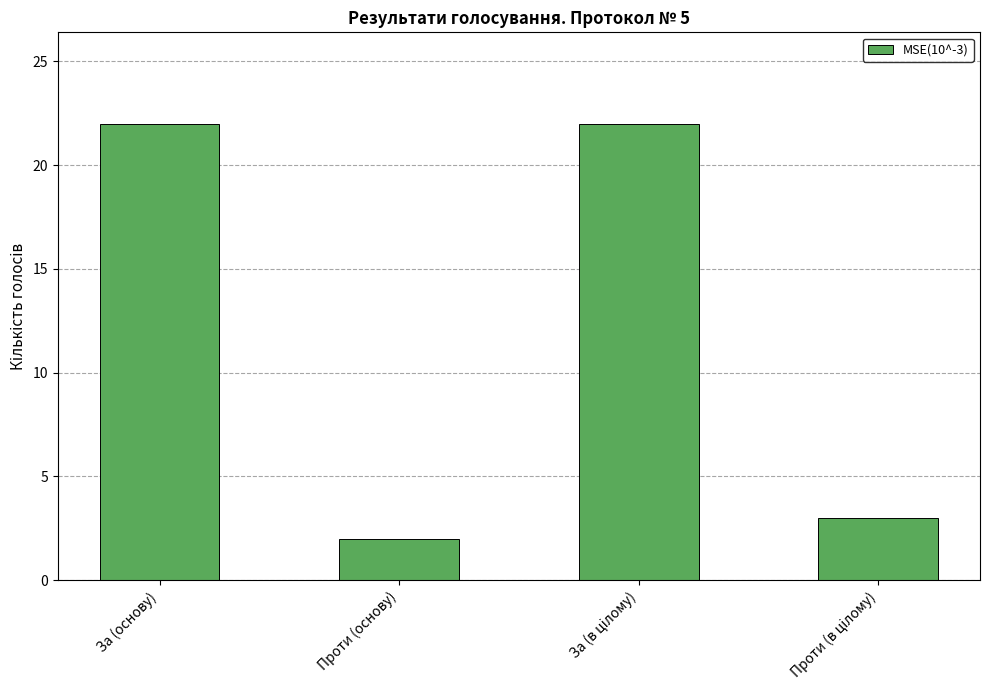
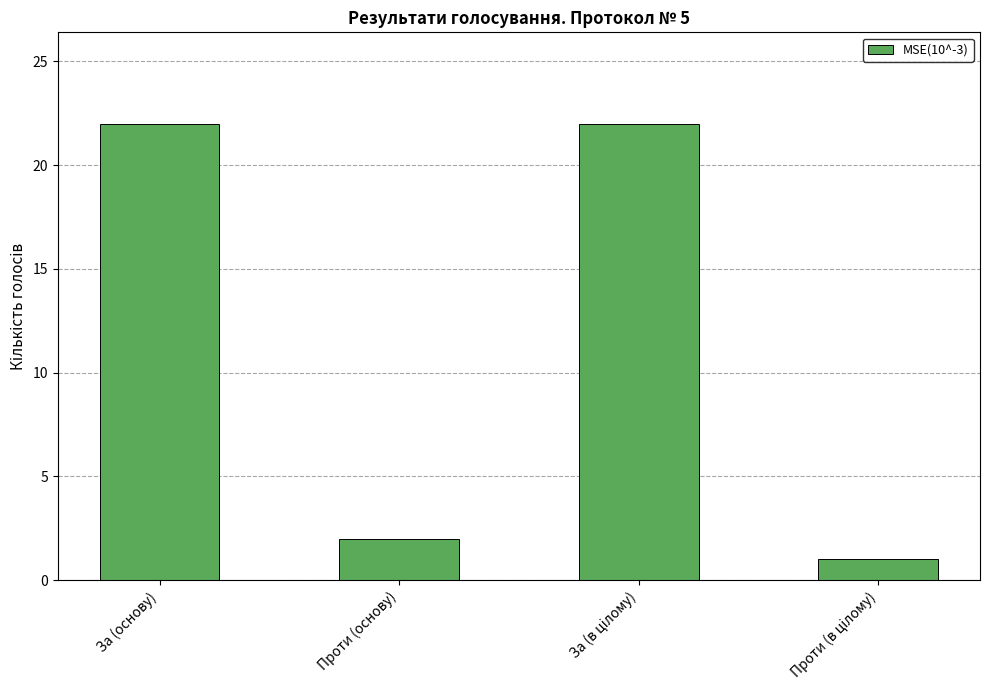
  {
    "За (основу)": 22,
    "Проти (основу)": 2,
    "За (в цілому)": 22,
-   "Проти (в цілому)": 3
+   "Проти (в цілому)": 1
  }
